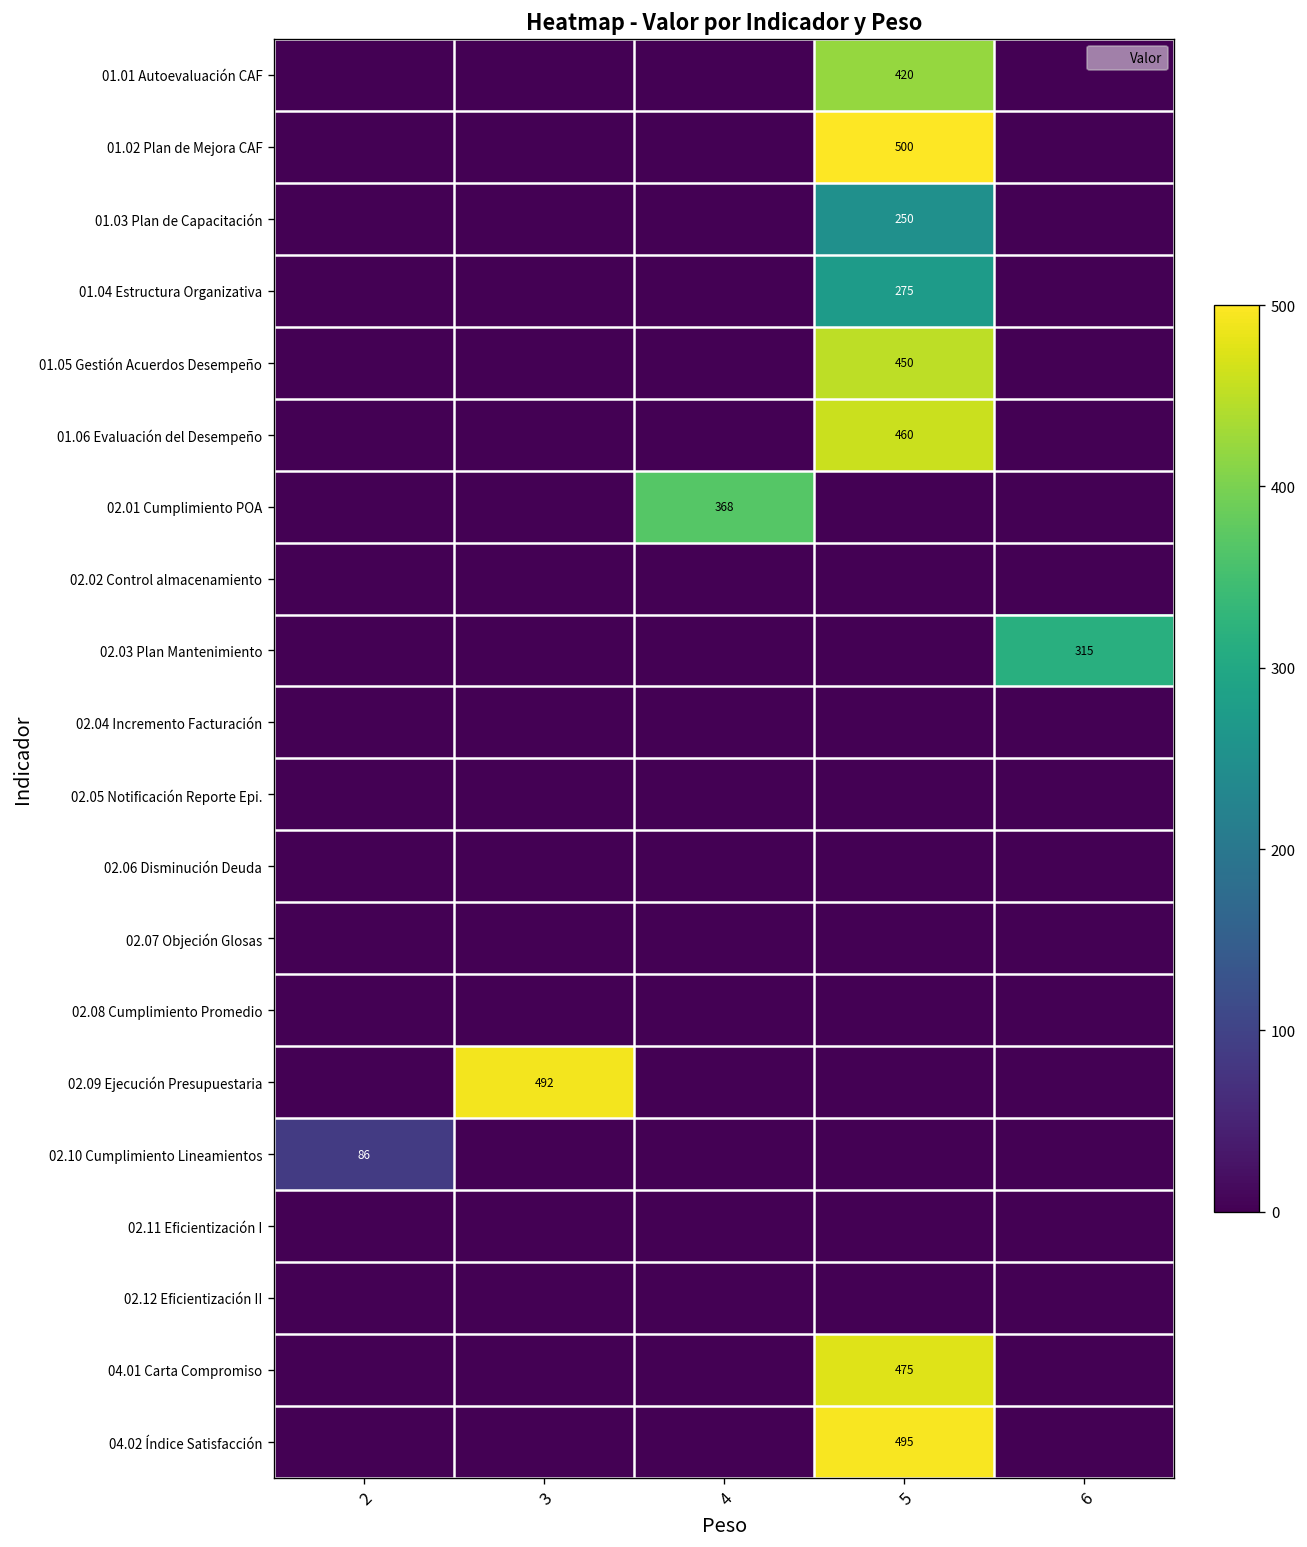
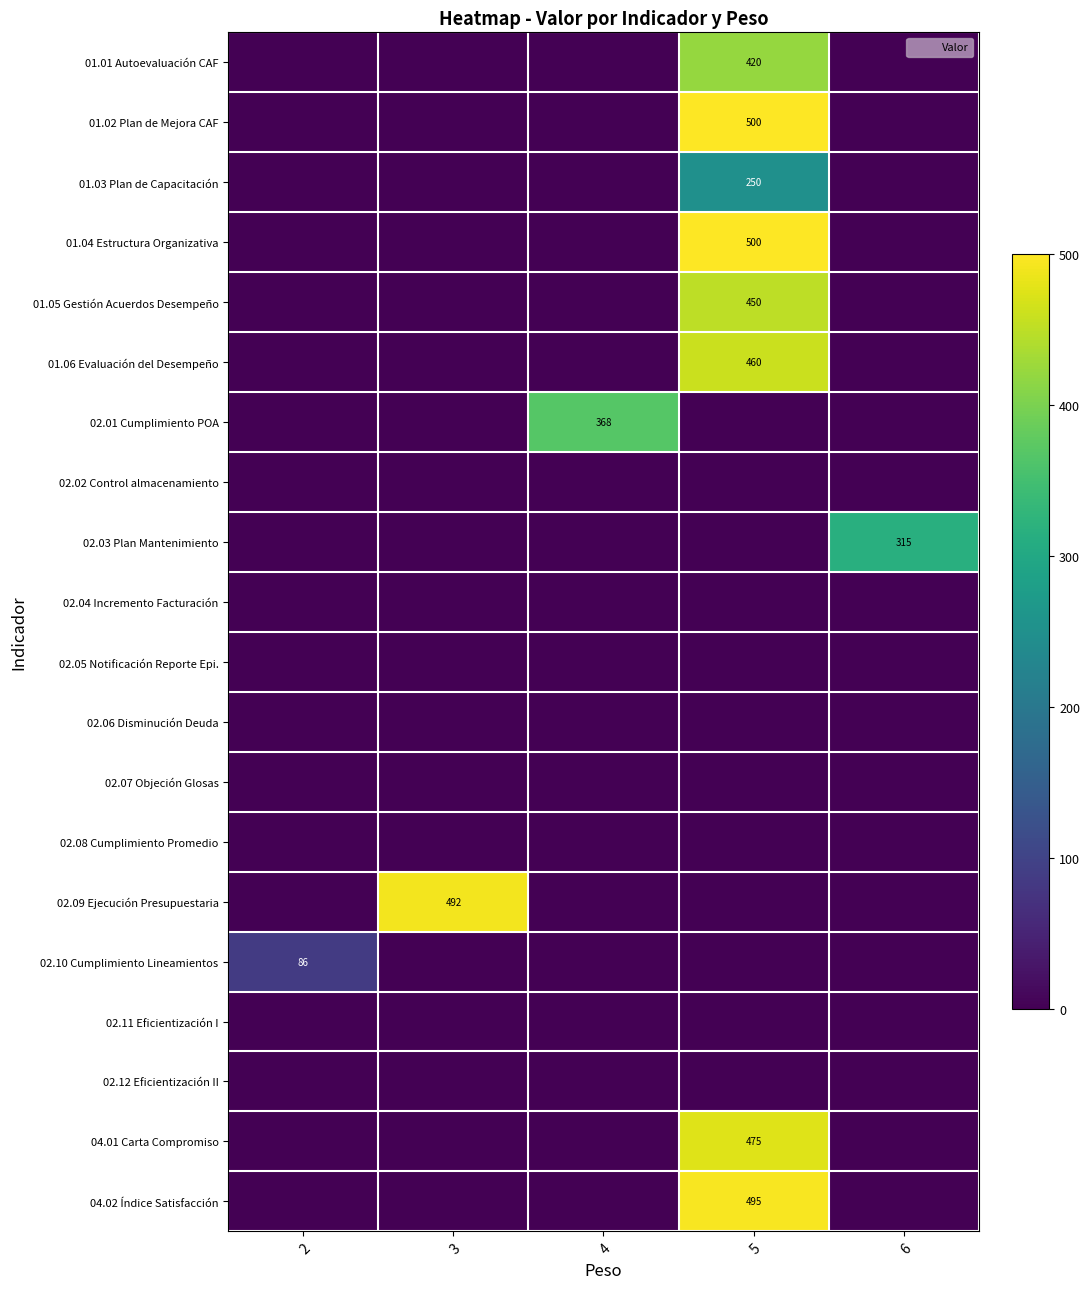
  {
    "01.01 Autoevaluación CAF": {
      "5": 420
    },
    "01.02 Plan de Mejora CAF": {
      "5": 500
    },
    "01.03 Plan de Capacitación": {
      "5": 250
    },
    "01.04 Estructura Organizativa": {
-     "5": 275
+     "5": 500
    },
    "01.05 Gestión Acuerdos Desempeño": {
      "5": 450
    },
    "01.06 Evaluación del Desempeño": {
      "5": 460
    },
    "02.01 Cumplimiento POA": {
      "4": 368
    },
    "02.03 Plan Mantenimiento": {
      "6": 315
    },
    "02.09 Ejecución Presupuestaria": {
      "3": 492
    },
    "02.10 Cumplimiento Lineamientos": {
      "2": 86
    },
    "04.01 Carta Compromiso": {
      "5": 475
    },
    "04.02 Índice Satisfacción": {
      "5": 495
    }
  }
